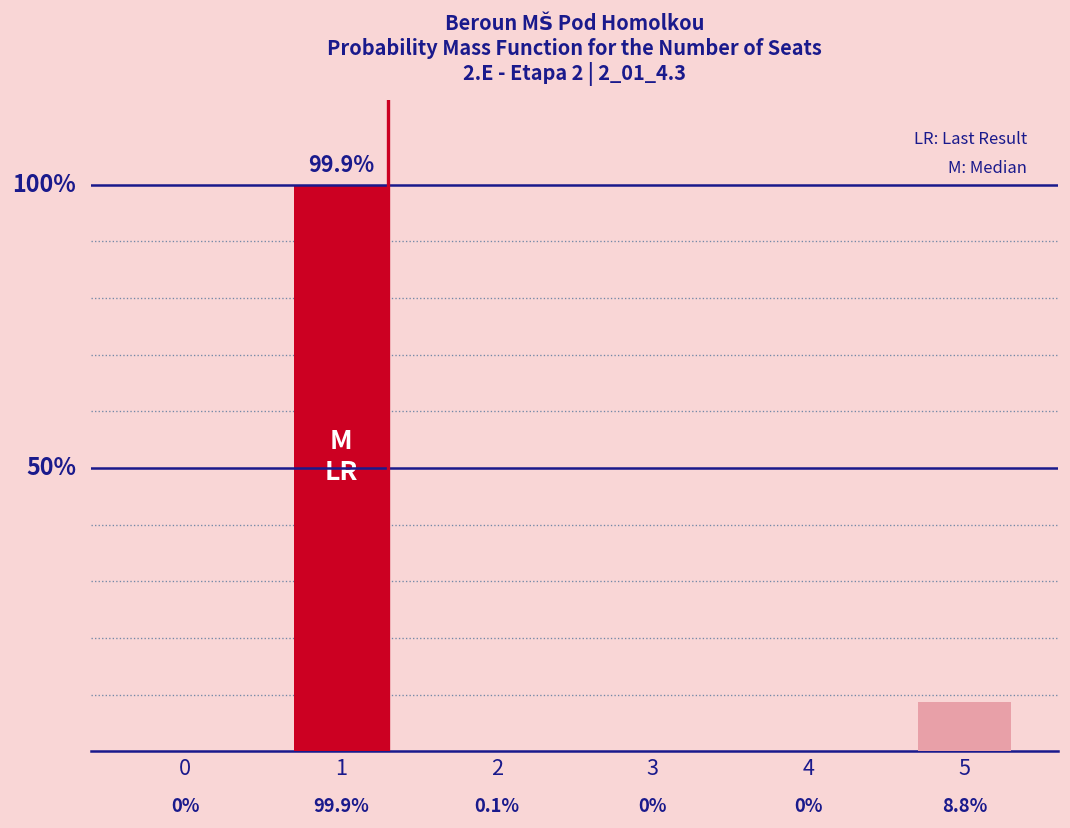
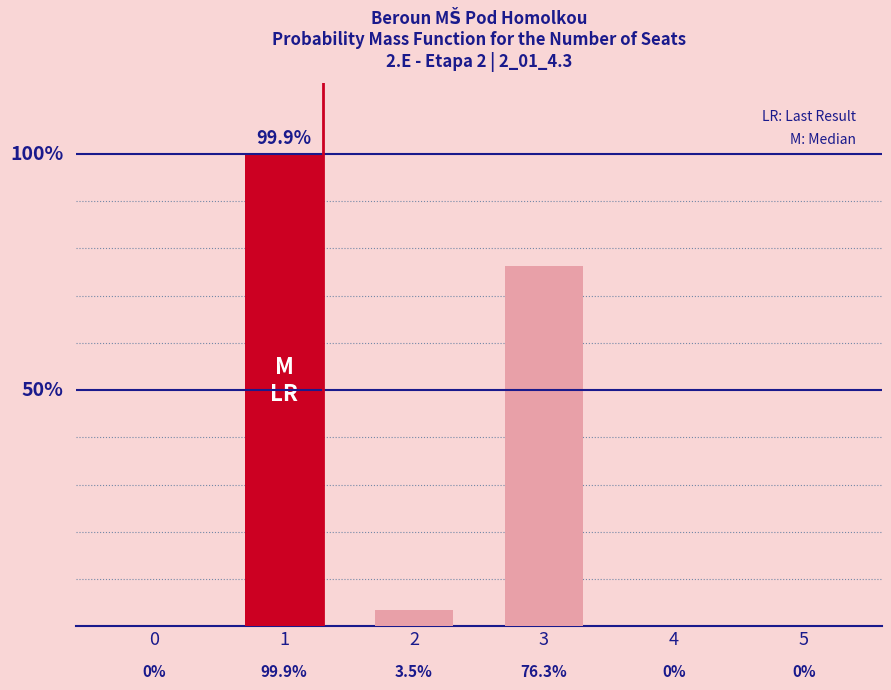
  {
    "1": "99.9%",
-   "2": "0.1%",
-   "3": "0%",
-   "5": "8.8%"
+   "2": "3.5%",
+   "3": "76.3%",
+   "5": "0%"
  }
